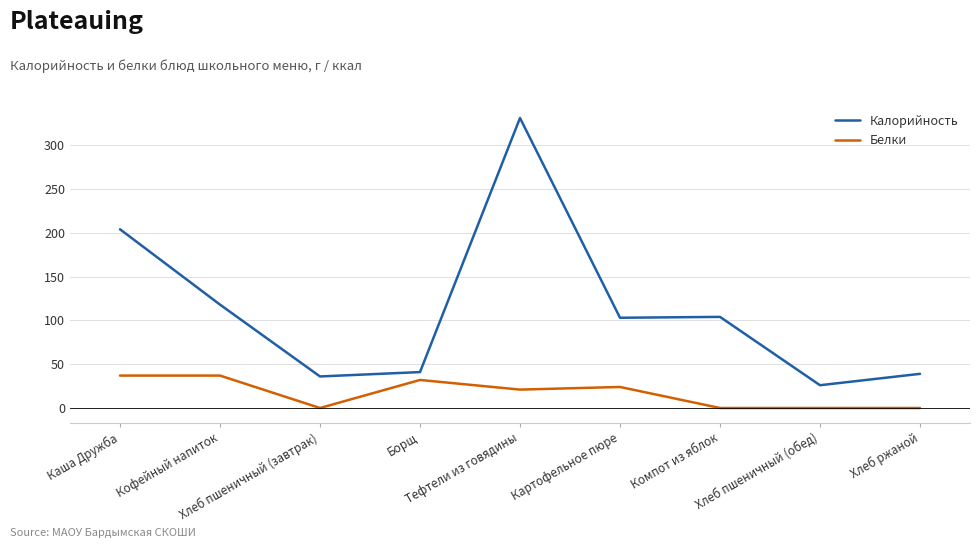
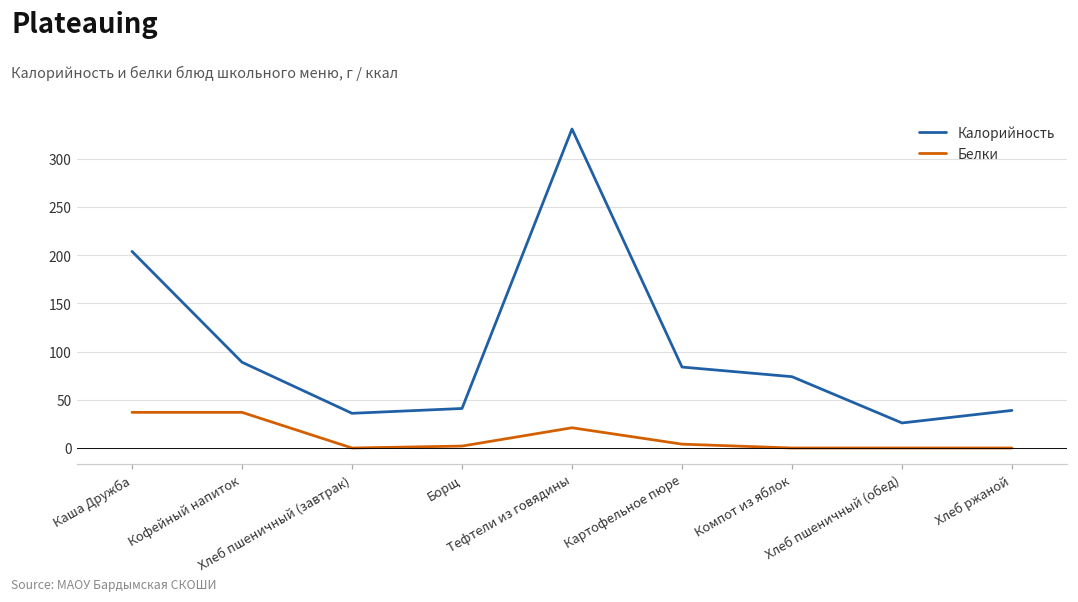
  {
    "Калорийность": {
      "Каша Дружба": 200,
-     "Кофейный напиток": 120,
+     "Кофейный напиток": 90,
      "Хлеб пшеничный (завтрак)": 40,
      "Борщ": 40,
      "Тефтели из говядины": 330,
-     "Картофельное пюре": 100,
-     "Компот из яблок": 100,
+     "Картофельное пюре": 80,
+     "Компот из яблок": 70,
      "Хлеб пшеничный (обед)": 30,
      "Хлеб ржаной": 40
    },
    "Белки": {
      "Каша Дружба": 40,
      "Кофейный напиток": 40,
      "Хлеб пшеничный (завтрак)": 0,
-     "Борщ": 30,
+     "Борщ": 0,
      "Тефтели из говядины": 20,
-     "Картофельное пюре": 20,
+     "Картофельное пюре": 0,
      "Компот из яблок": 0,
      "Хлеб пшеничный (обед)": 0,
      "Хлеб ржаной": 0
    }
  }
